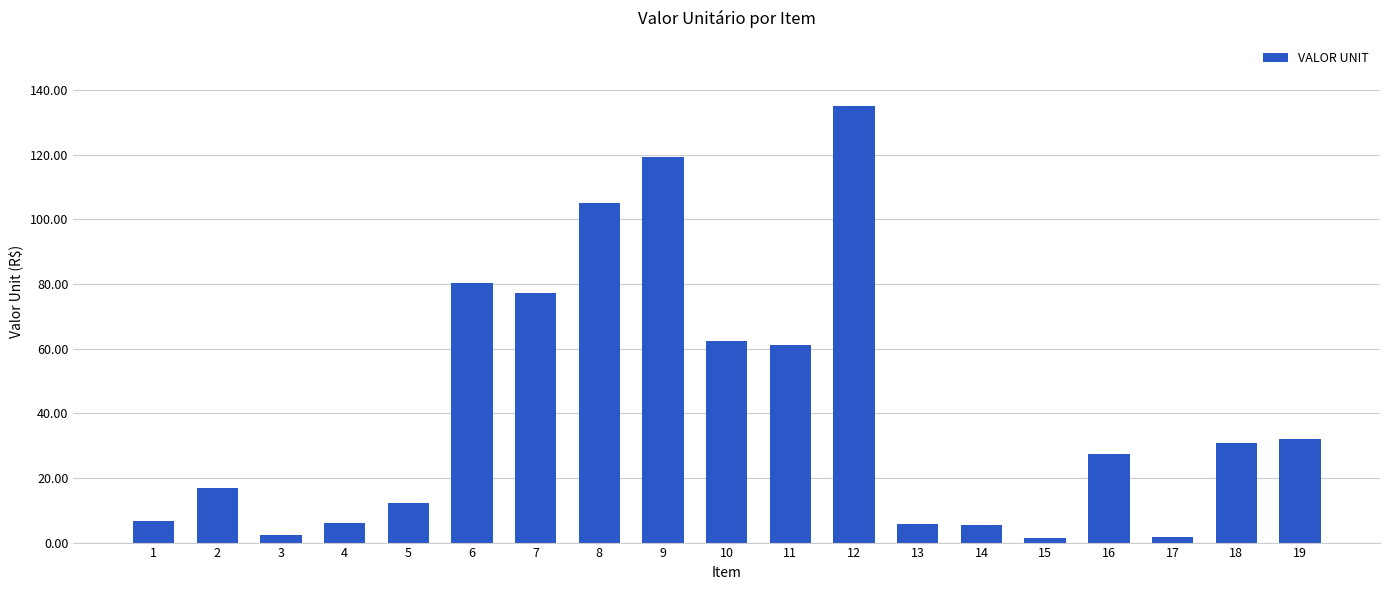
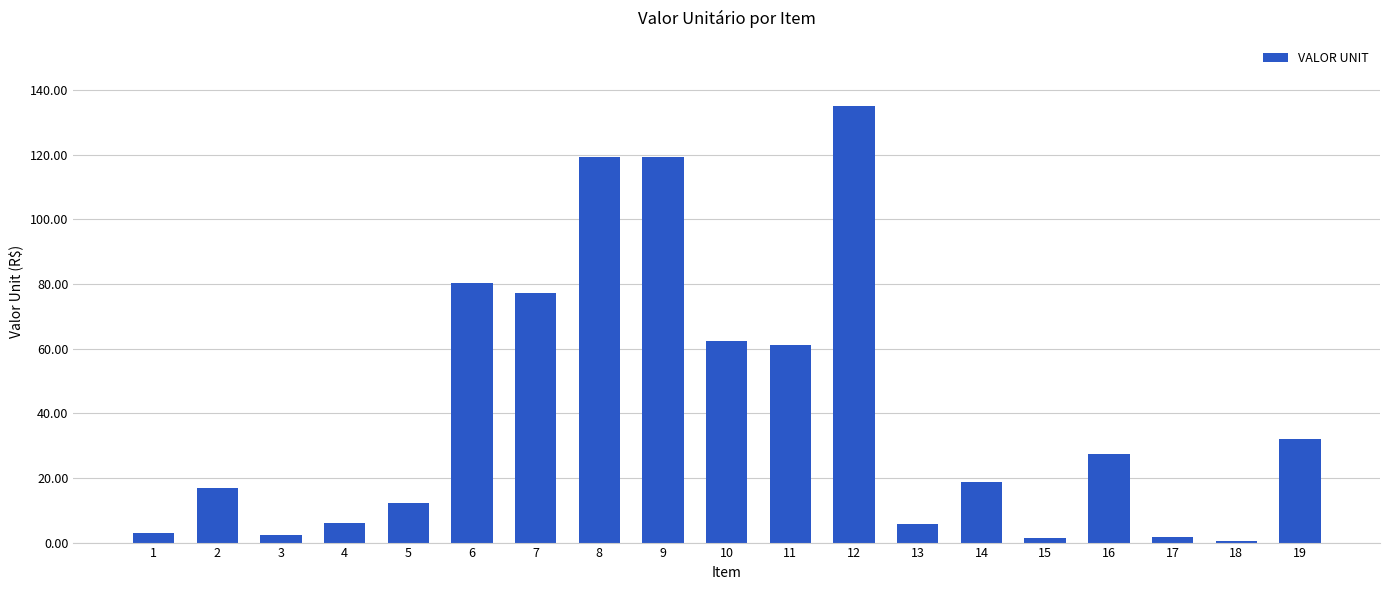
  {
-   "1": 7,
+   "1": 3,
    "2": 17,
    "3": 2,
    "4": 6,
    "5": 12,
    "6": 80,
    "7": 77,
-   "8": 105,
+   "8": 119,
    "9": 119,
    "10": 62,
    "11": 61,
    "12": 135,
    "13": 6,
-   "14": 5,
+   "14": 19,
    "15": 1,
    "16": 27,
    "17": 2,
-   "18": 31,
+   "18": 1,
    "19": 32
  }
